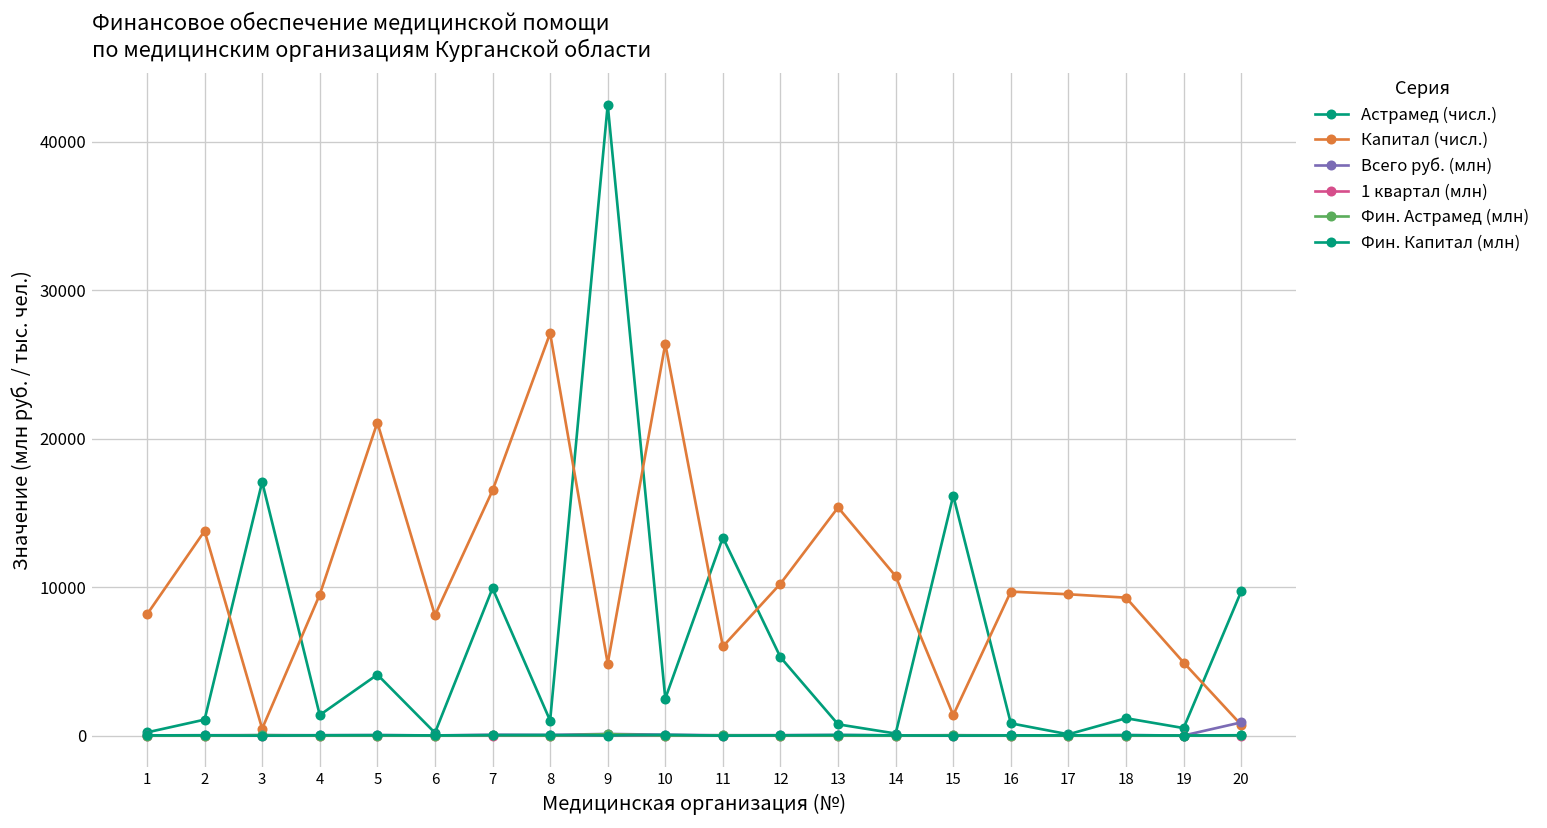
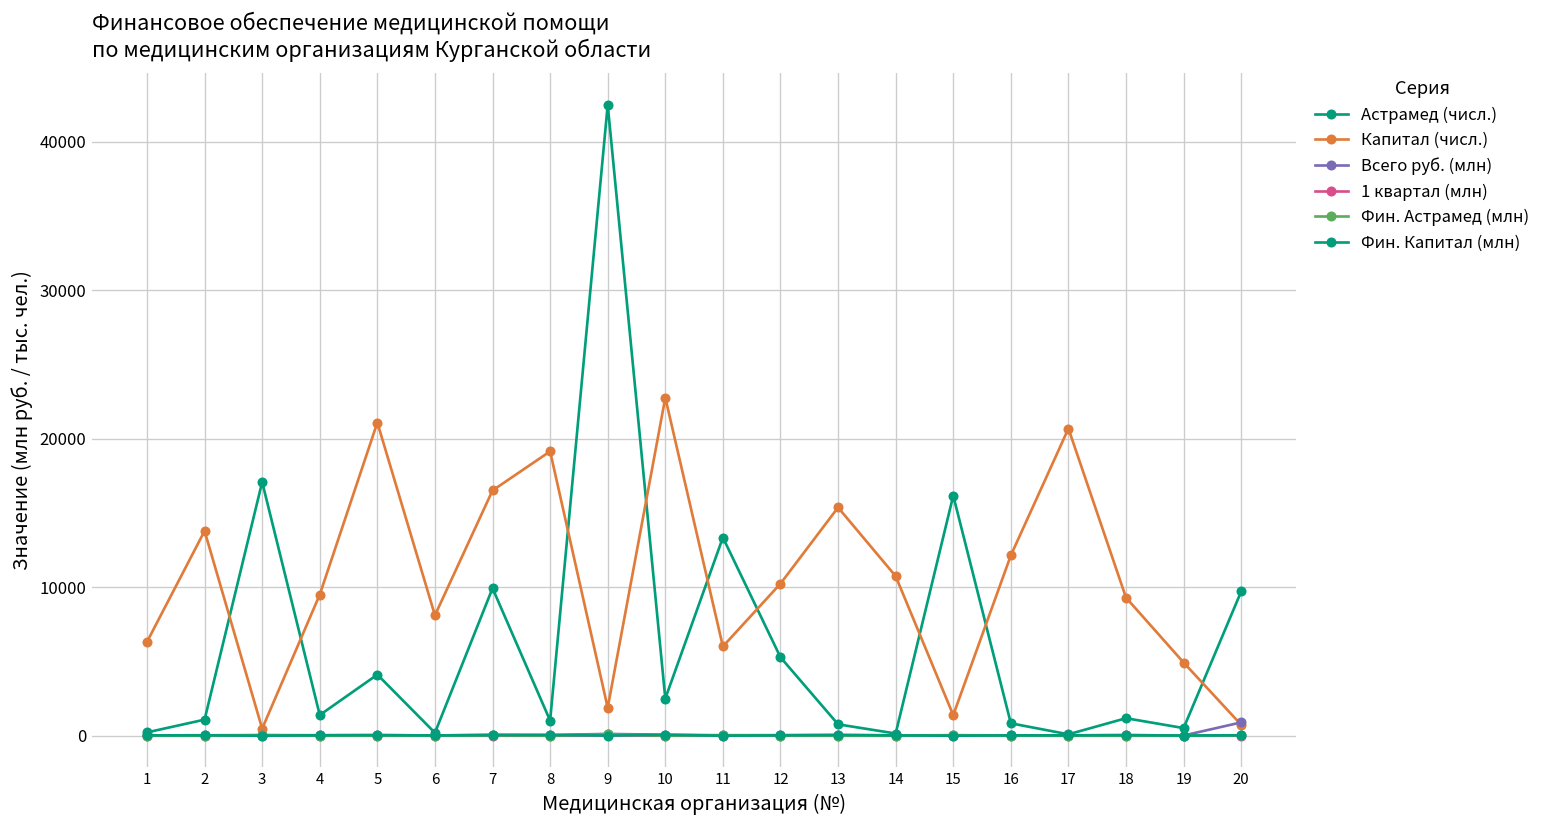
  {
    "Капитал (числ.)": {
-     "1": 8200,
+     "1": 6300,
      "2": 13800,
      "3": 500,
      "4": 9500,
      "5": 21100,
      "6": 8100,
      "7": 16500,
-     "8": 27100,
-     "9": 4900,
-     "10": 26400,
+     "8": 19200,
+     "9": 1900,
+     "10": 22800,
      "11": 6000,
      "12": 10200,
      "13": 15400,
      "14": 10700,
      "15": 1400,
-     "16": 9700,
-     "17": 9500,
+     "16": 12100,
+     "17": 20700,
      "18": 9300,
      "19": 4900
    }
  }
